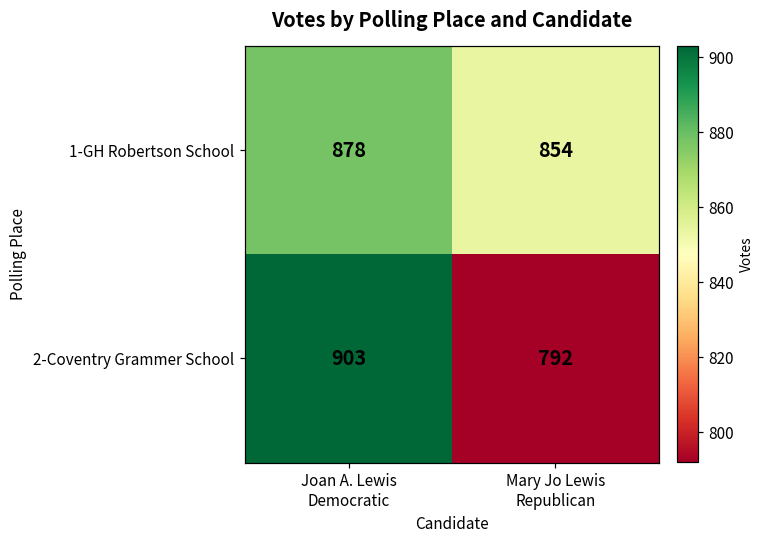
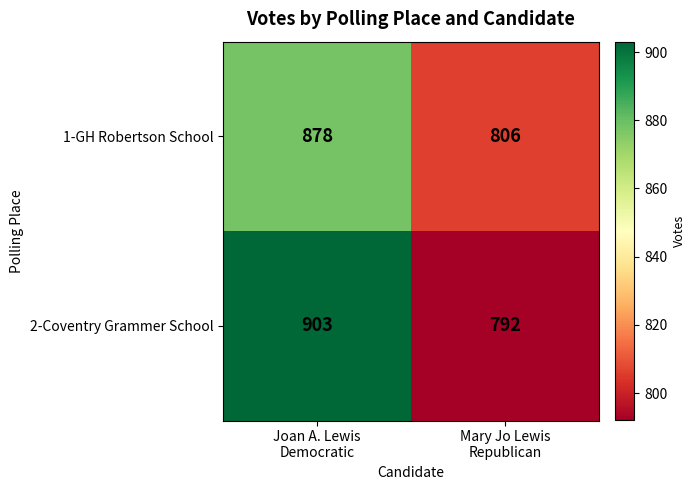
  {
    "1-GH Robertson School": {
      "Joan A. Lewis Democratic": 878,
-     "Mary Jo Lewis Republican": 854
+     "Mary Jo Lewis Republican": 806
    },
    "2-Coventry Grammer School": {
      "Joan A. Lewis Democratic": 903,
      "Mary Jo Lewis Republican": 792
    }
  }
